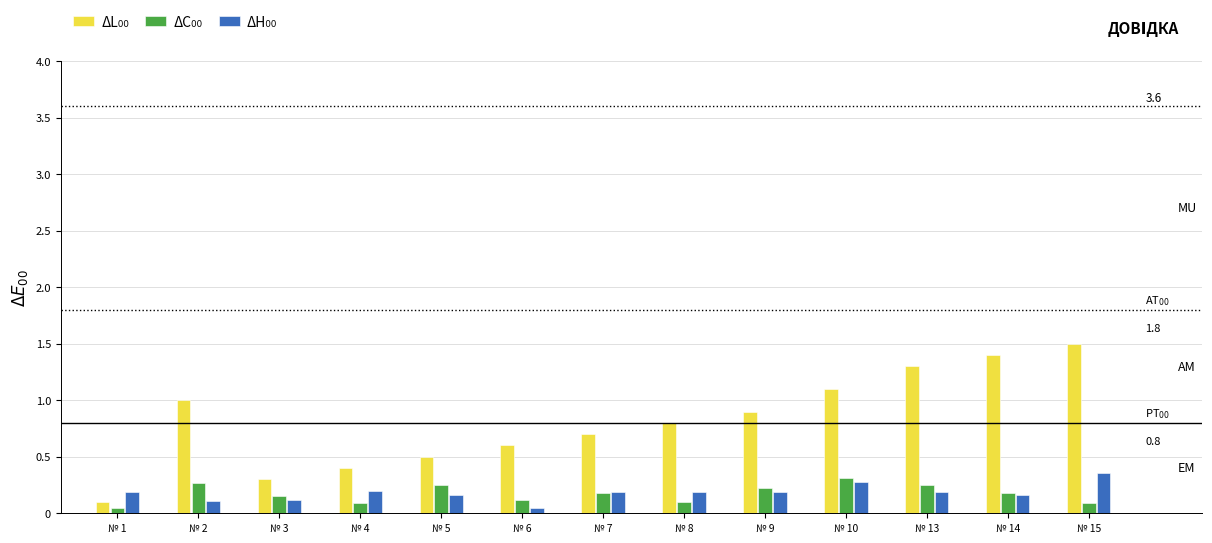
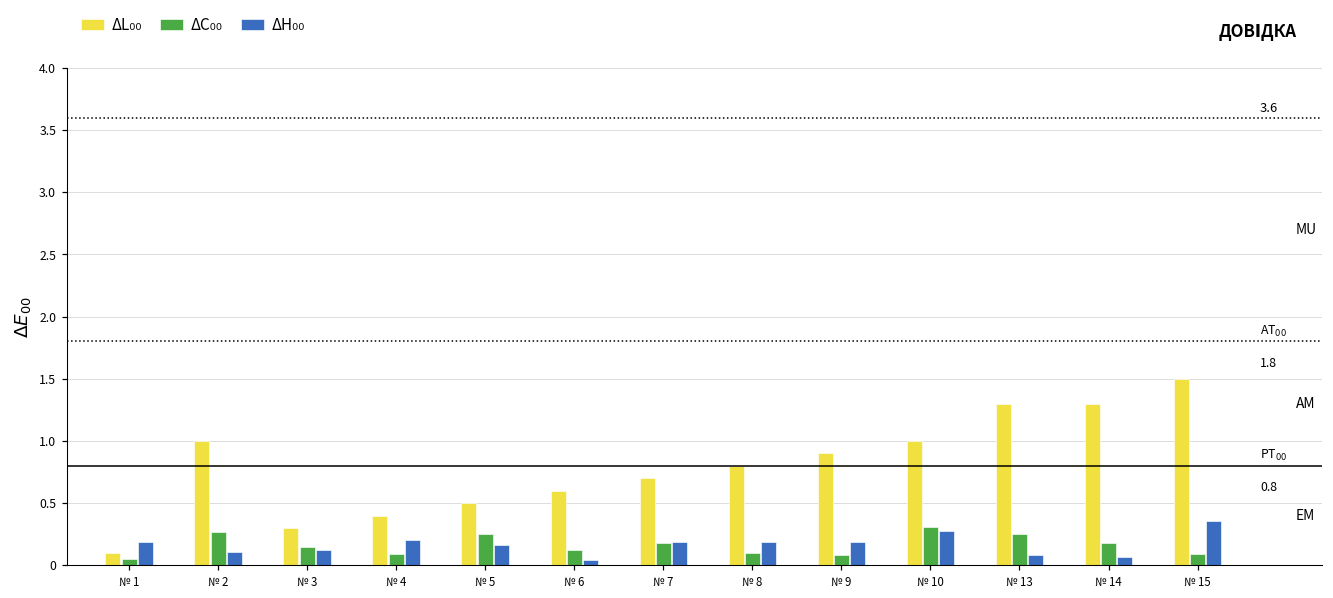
  {
    "ΔL₀₀": {
      "№ 1": 0.10,
      "№ 2": 1.00,
      "№ 3": 0.30,
      "№ 4": 0.40,
      "№ 5": 0.50,
      "№ 6": 0.60,
      "№ 7": 0.70,
      "№ 8": 0.80,
      "№ 9": 0.90,
-     "№ 10": 1.10,
+     "№ 10": 1.00,
      "№ 13": 1.30,
-     "№ 14": 1.40,
+     "№ 14": 1.30,
      "№ 15": 1.50
    },
    "ΔC₀₀": {
      "№ 1": 0.05,
      "№ 2": 0.27,
      "№ 3": 0.15,
      "№ 4": 0.09,
      "№ 5": 0.25,
      "№ 6": 0.12,
      "№ 7": 0.18,
      "№ 8": 0.10,
-     "№ 9": 0.22,
+     "№ 9": 0.08,
      "№ 10": 0.31,
      "№ 13": 0.25,
      "№ 14": 0.18,
      "№ 15": 0.09
    },
    "ΔH₀₀": {
      "№ 1": 0.19,
      "№ 2": 0.11,
      "№ 3": 0.12,
      "№ 4": 0.20,
      "№ 5": 0.16,
      "№ 6": 0.05,
      "№ 7": 0.19,
      "№ 8": 0.19,
      "№ 9": 0.19,
      "№ 10": 0.28,
-     "№ 13": 0.19,
-     "№ 14": 0.17,
+     "№ 13": 0.08,
+     "№ 14": 0.07,
      "№ 15": 0.36
    }
  }
